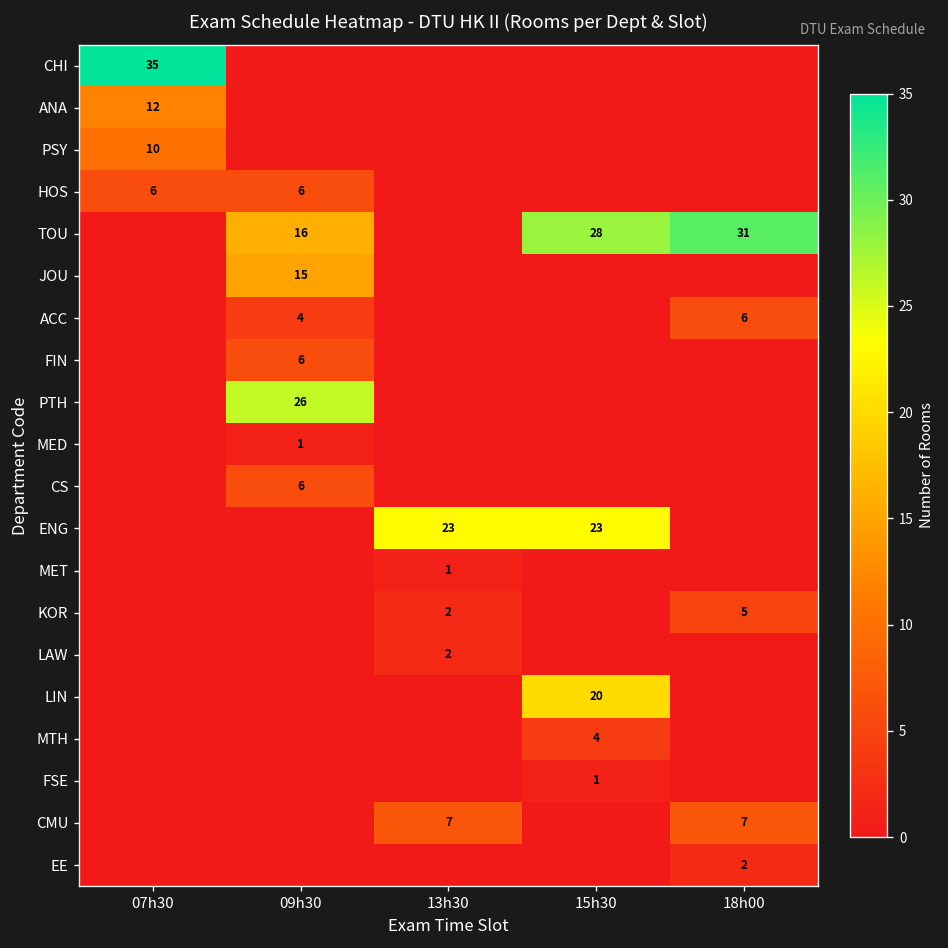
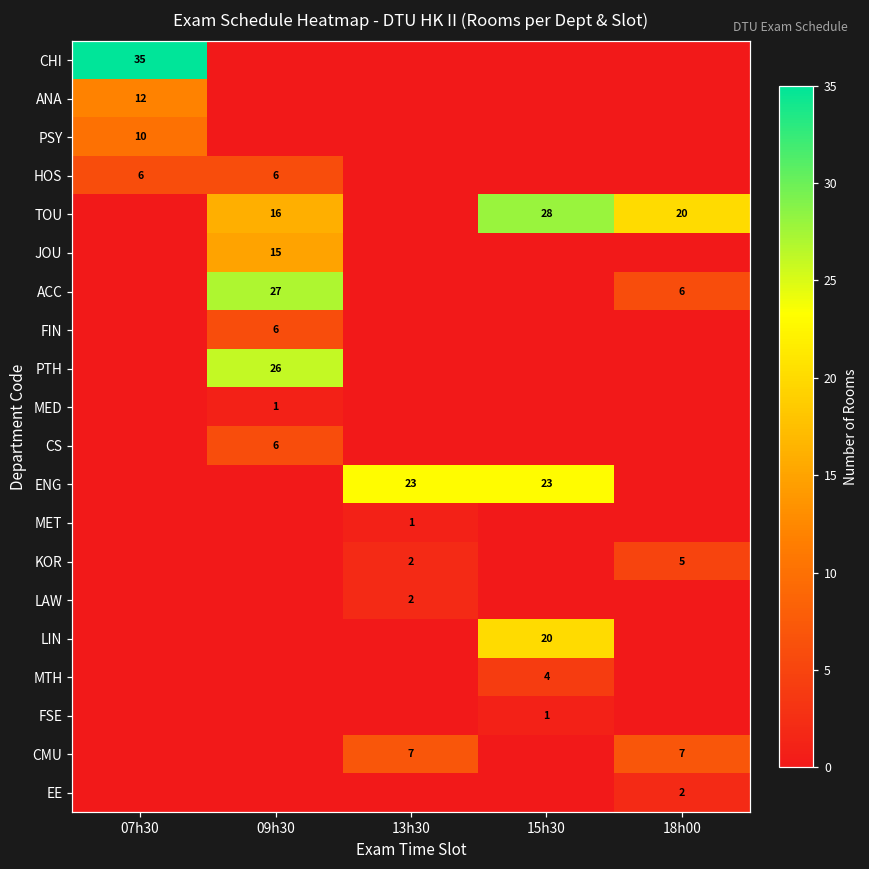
  {
    "CHI": {
      "07h30": 35
    },
    "ANA": {
      "07h30": 12
    },
    "PSY": {
      "07h30": 10
    },
    "HOS": {
      "07h30": 6,
      "09h30": 6
    },
    "TOU": {
      "09h30": 16,
      "15h30": 28,
-     "18h00": 31
+     "18h00": 20
    },
    "JOU": {
      "09h30": 15
    },
    "ACC": {
-     "09h30": 4,
+     "09h30": 27,
      "18h00": 6
    },
    "FIN": {
      "09h30": 6
    },
    "PTH": {
      "09h30": 26
    },
    "MED": {
      "09h30": 1
    },
    "CS": {
      "09h30": 6
    },
    "ENG": {
      "13h30": 23,
      "15h30": 23
    },
    "MET": {
      "13h30": 1
    },
    "KOR": {
      "13h30": 2,
      "18h00": 5
    },
    "LAW": {
      "13h30": 2
    },
    "LIN": {
      "15h30": 20
    },
    "MTH": {
      "15h30": 4
    },
    "FSE": {
      "15h30": 1
    },
    "CMU": {
      "13h30": 7,
      "18h00": 7
    },
    "EE": {
      "18h00": 2
    }
  }
